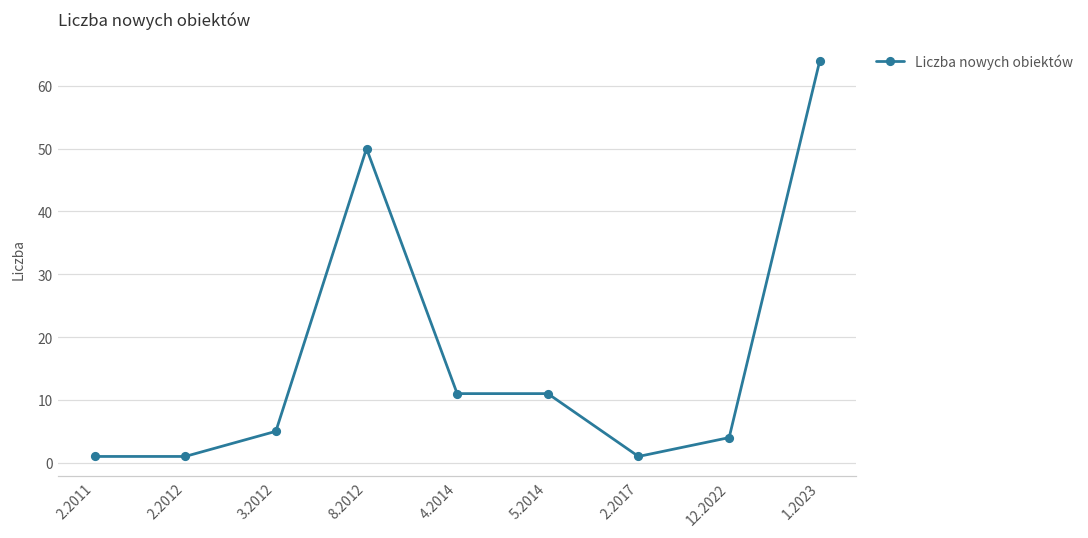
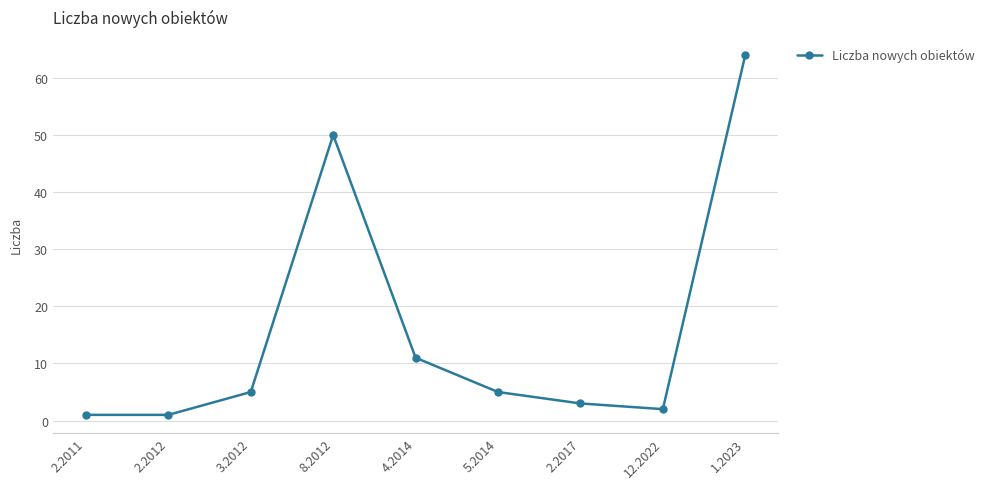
  {
    "2.2011": 1,
    "2.2012": 1,
    "3.2012": 5,
    "8.2012": 50,
    "4.2014": 11,
-   "5.2014": 11,
-   "2.2017": 1,
-   "12.2022": 4,
+   "5.2014": 5,
+   "2.2017": 3,
+   "12.2022": 2,
    "1.2023": 64
  }
